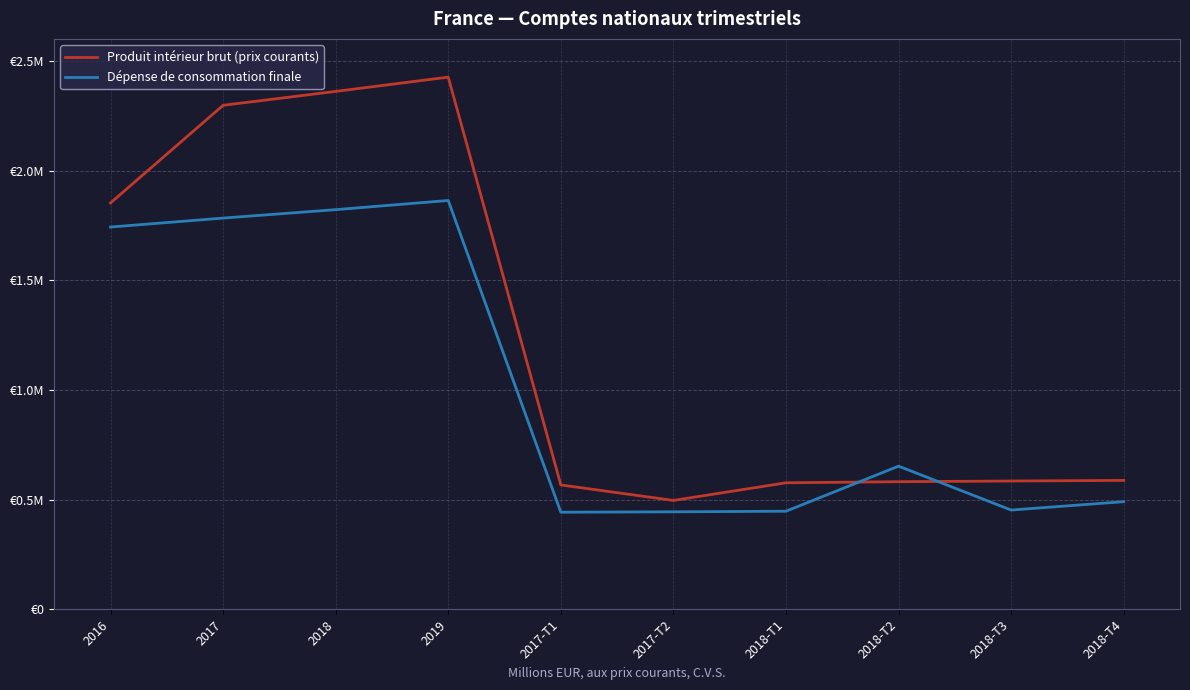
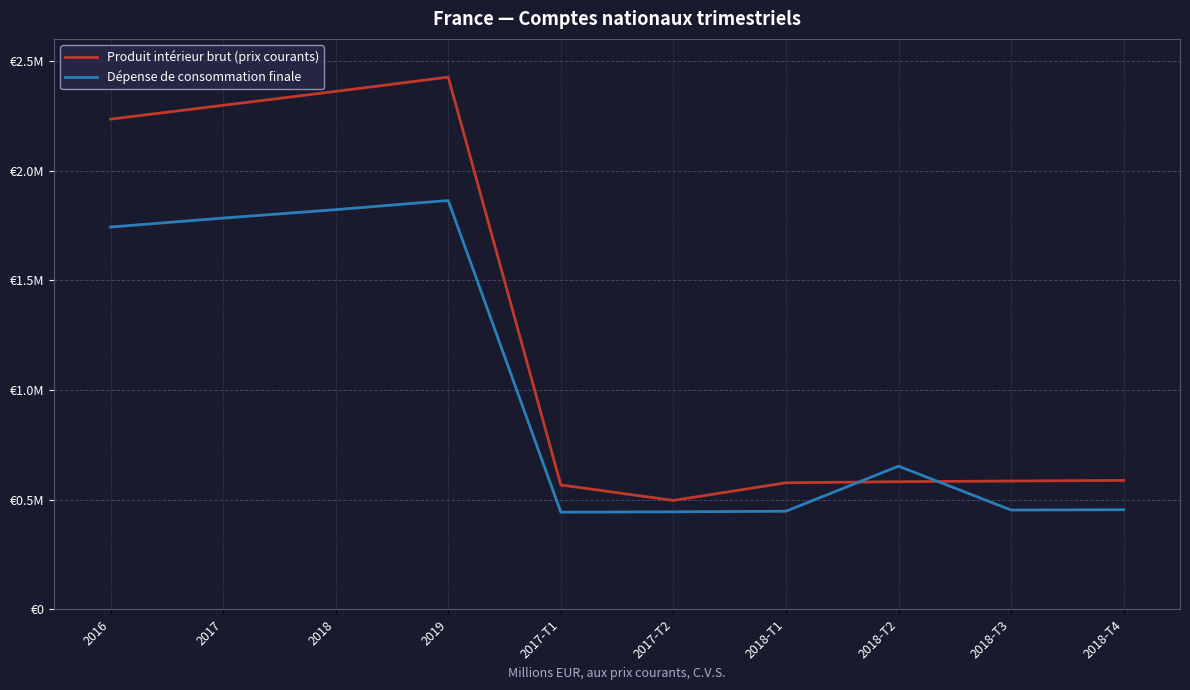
  {
    "Produit intérieur brut (prix courants)": {
-     "2016": "€1850000",
+     "2016": "€2230000",
      "2017": "€2300000",
      "2018": "€2360000",
      "2019": "€2430000",
      "2017-T1": "€570000",
      "2017-T2": "€500000",
      "2018-T1": "€580000",
      "2018-T2": "€580000",
      "2018-T3": "€590000",
      "2018-T4": "€590000"
    },
    "Dépense de consommation finale": {
      "2016": "€1740000",
      "2017": "€1780000",
      "2018": "€1820000",
      "2019": "€1860000",
      "2017-T1": "€440000",
      "2017-T2": "€440000",
      "2018-T1": "€450000",
      "2018-T2": "€650000",
      "2018-T3": "€450000",
-     "2018-T4": "€490000"
+     "2018-T4": "€450000"
    }
  }
